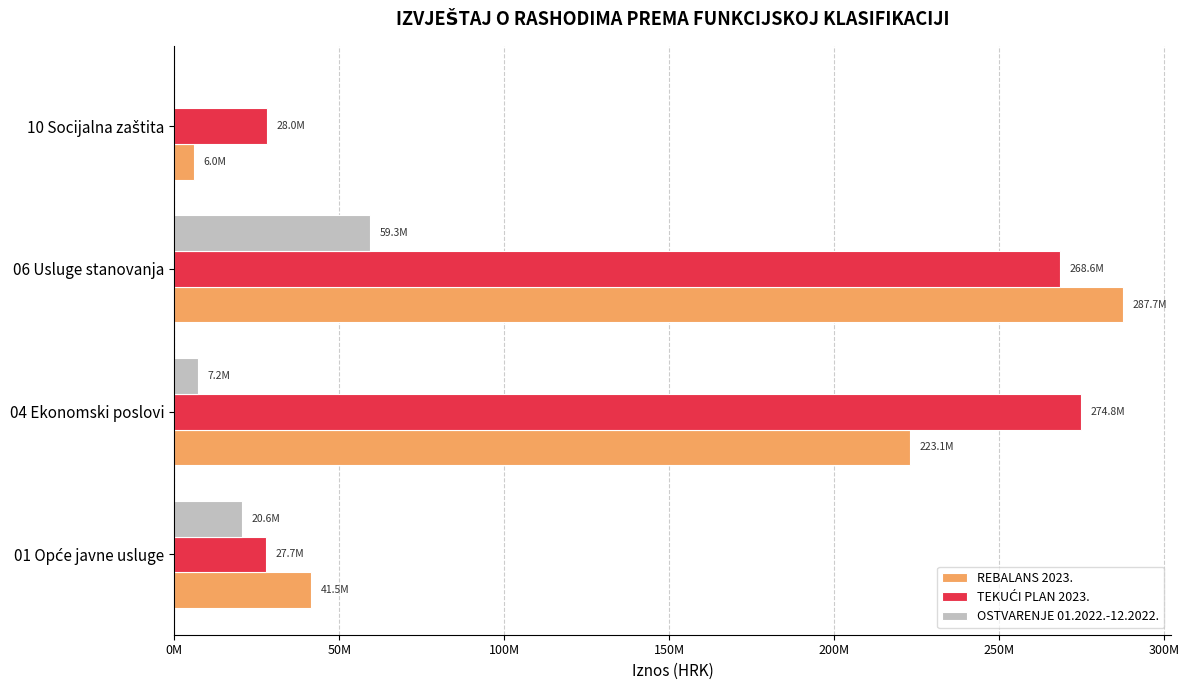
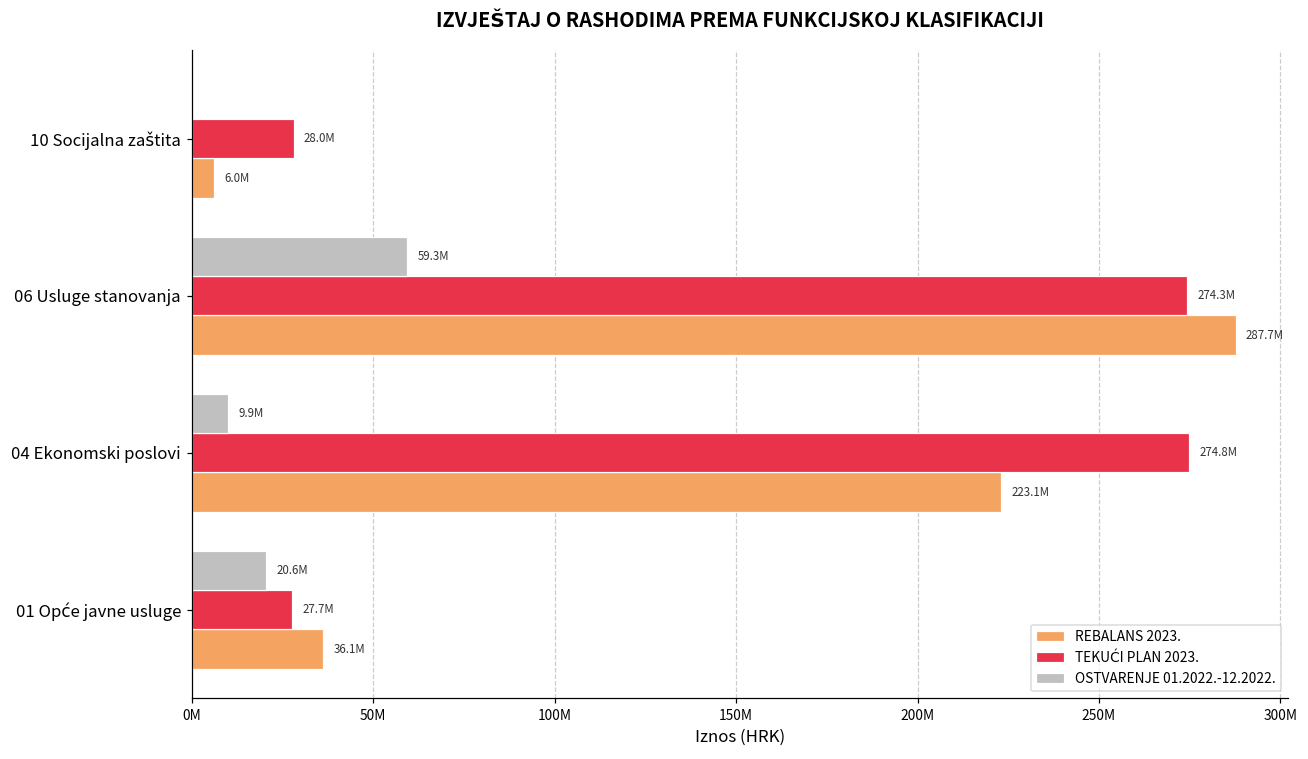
  {
    "REBALANS 2023.": {
      "10 Socijalna zaštita": "6.0M",
      "06 Usluge stanovanja": "287.7M",
      "04 Ekonomski poslovi": "223.1M",
-     "01 Opće javne usluge": "41.5M"
+     "01 Opće javne usluge": "36.1M"
    },
    "TEKUĆI PLAN 2023.": {
      "10 Socijalna zaštita": "28.0M",
-     "06 Usluge stanovanja": "268.6M",
+     "06 Usluge stanovanja": "274.3M",
      "04 Ekonomski poslovi": "274.8M",
      "01 Opće javne usluge": "27.7M"
    },
    "OSTVARENJE 01.2022.-12.2022.": {
      "06 Usluge stanovanja": "59.3M",
-     "04 Ekonomski poslovi": "7.2M",
+     "04 Ekonomski poslovi": "9.9M",
      "01 Opće javne usluge": "20.6M"
    }
  }
